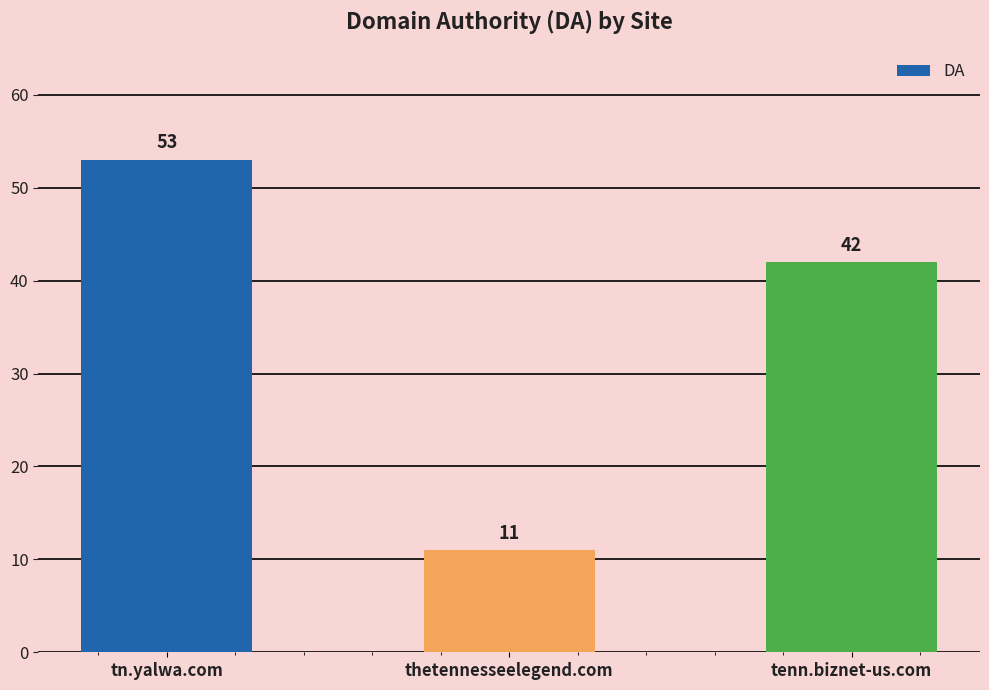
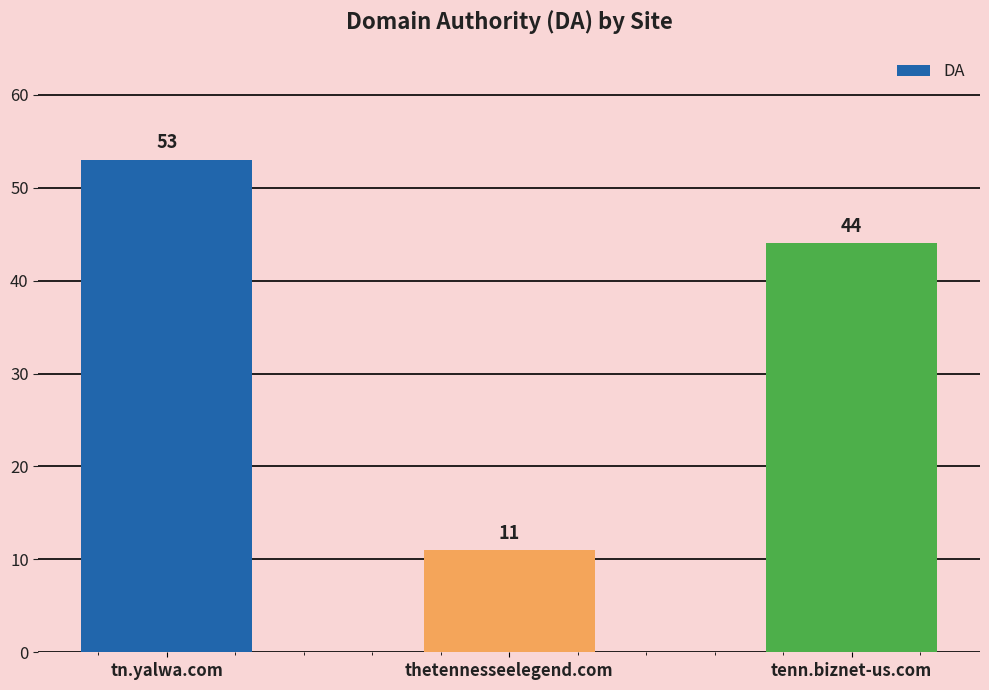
  {
    "tn.yalwa.com": 53,
    "thetennesseelegend.com": 11,
-   "tenn.biznet-us.com": 42
+   "tenn.biznet-us.com": 44
  }
